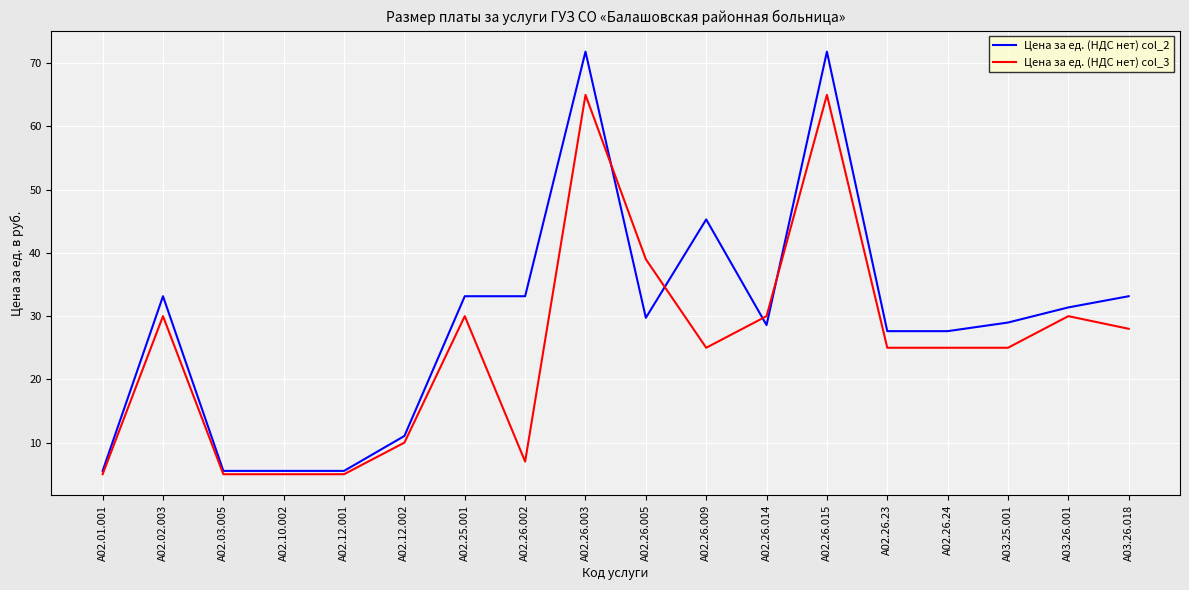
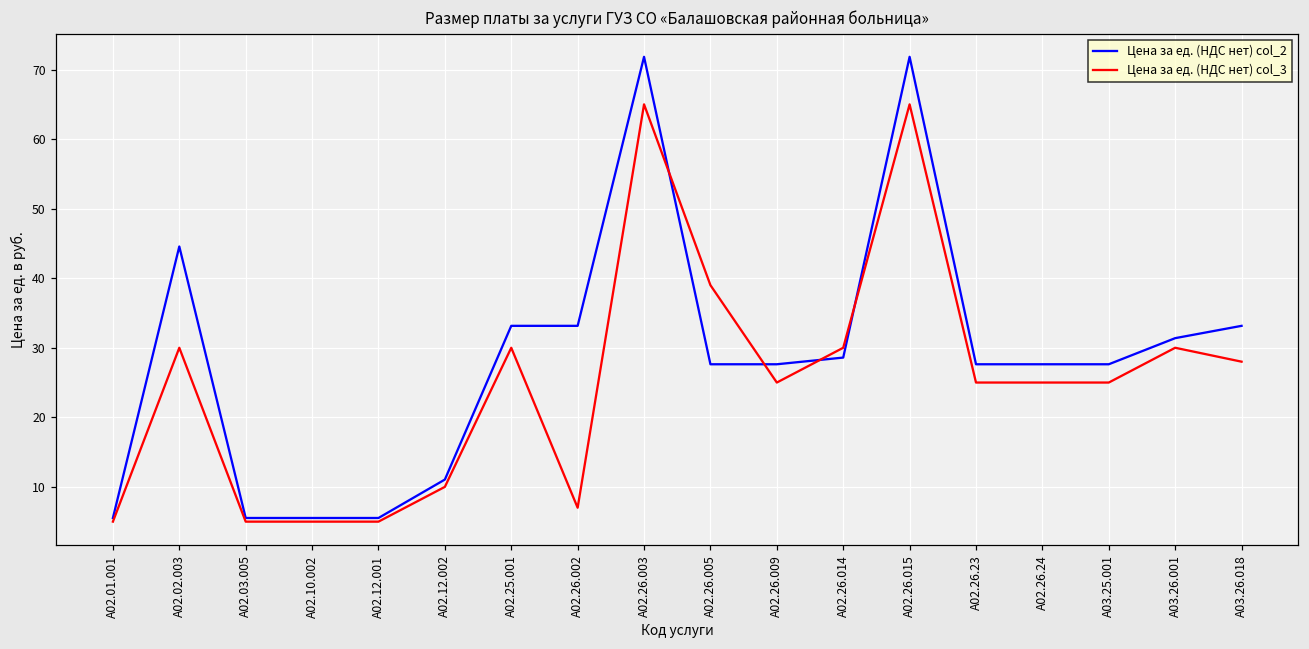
  {
    "Цена за ед. (НДС нет) col_2": {
      "A02.01.001": 6,
-     "A02.02.003": 33,
+     "A02.02.003": 45,
      "A02.03.005": 6,
      "А02.10.002": 6,
      "А02.12.001": 6,
      "А02.12.002": 11,
      "А02.25.001": 33,
      "А02.26.002": 33,
      "А02.26.003": 72,
-     "А02.26.005": 30,
-     "А02.26.009": 45,
+     "А02.26.005": 28,
+     "А02.26.009": 28,
      "А02.26.014": 29,
      "А02.26.015": 72,
      "А02.26.23": 28,
      "А02.26.24": 28,
-     "А03.25.001": 29,
+     "А03.25.001": 28,
      "А03.26.001": 31,
      "А03.26.018": 33
    },
    "Цена за ед. (НДС нет) col_3": {
      "A02.01.001": 5,
      "A02.02.003": 30,
      "A02.03.005": 5,
      "А02.10.002": 5,
      "А02.12.001": 5,
      "А02.12.002": 10,
      "А02.25.001": 30,
      "А02.26.002": 7,
      "А02.26.003": 65,
      "А02.26.005": 39,
      "А02.26.009": 25,
      "А02.26.014": 30,
      "А02.26.015": 65,
      "А02.26.23": 25,
      "А02.26.24": 25,
      "А03.25.001": 25,
      "А03.26.001": 30,
      "А03.26.018": 28
    }
  }
